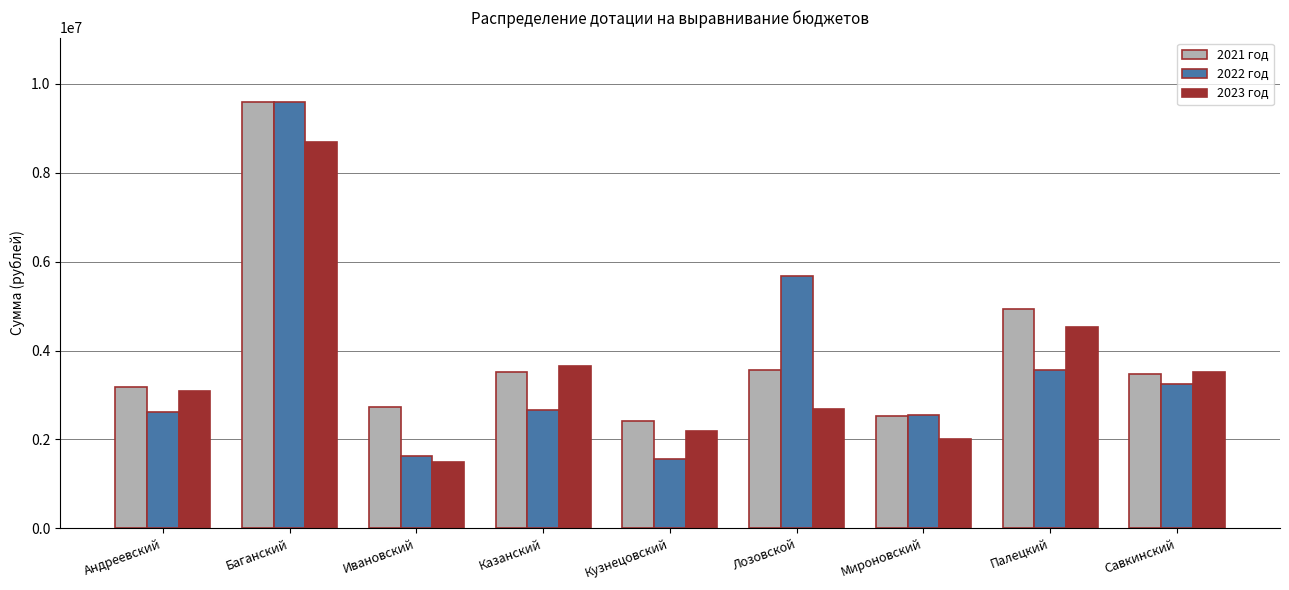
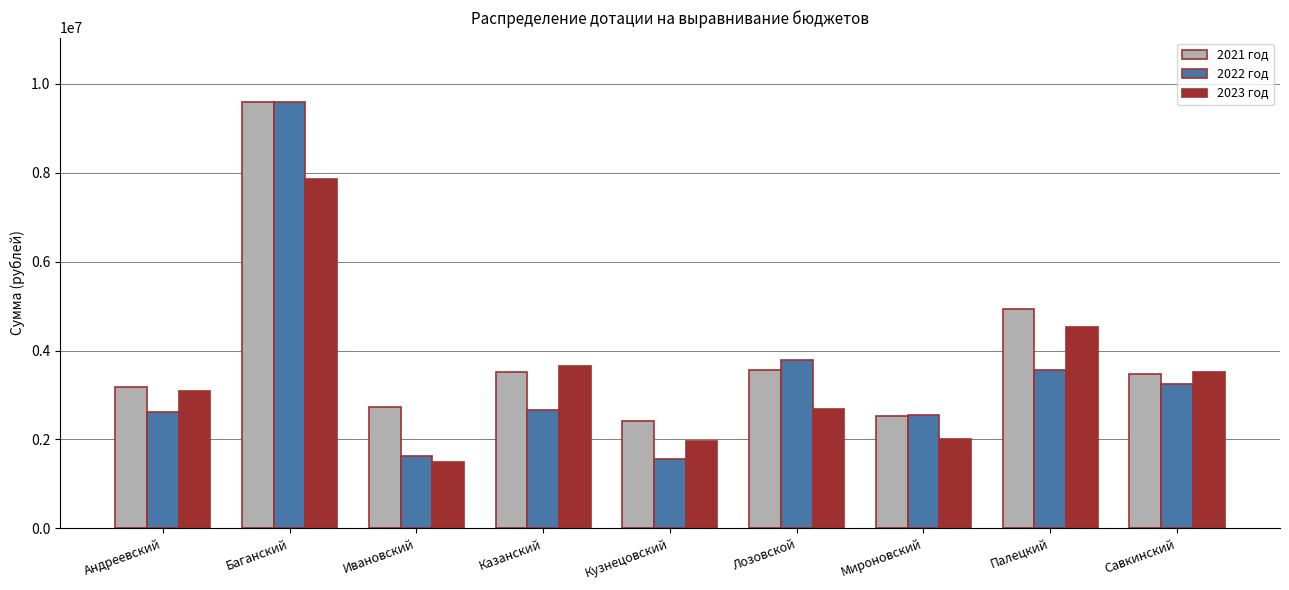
  {
    "2021 год": {
      "Андреевский": 3200000,
      "Баганский": 9600000,
      "Ивановский": 2700000,
      "Казанский": 3500000,
      "Кузнецовский": 2400000,
      "Лозовской": 3600000,
      "Мироновский": 2500000,
      "Палецкий": 4900000,
      "Савкинский": 3500000
    },
    "2022 год": {
      "Андреевский": 2600000,
      "Баганский": 9600000,
      "Ивановский": 1600000,
      "Казанский": 2700000,
      "Кузнецовский": 1600000,
-     "Лозовской": 5700000,
+     "Лозовской": 3800000,
      "Мироновский": 2600000,
      "Палецкий": 3600000,
      "Савкинский": 3200000
    },
    "2023 год": {
      "Андреевский": 3100000,
-     "Баганский": 8700000,
+     "Баганский": 7900000,
      "Ивановский": 1500000,
      "Казанский": 3600000,
-     "Кузнецовский": 2200000,
+     "Кузнецовский": 2000000,
      "Лозовской": 2700000,
      "Мироновский": 2000000,
      "Палецкий": 4500000,
      "Савкинский": 3500000
    }
  }
